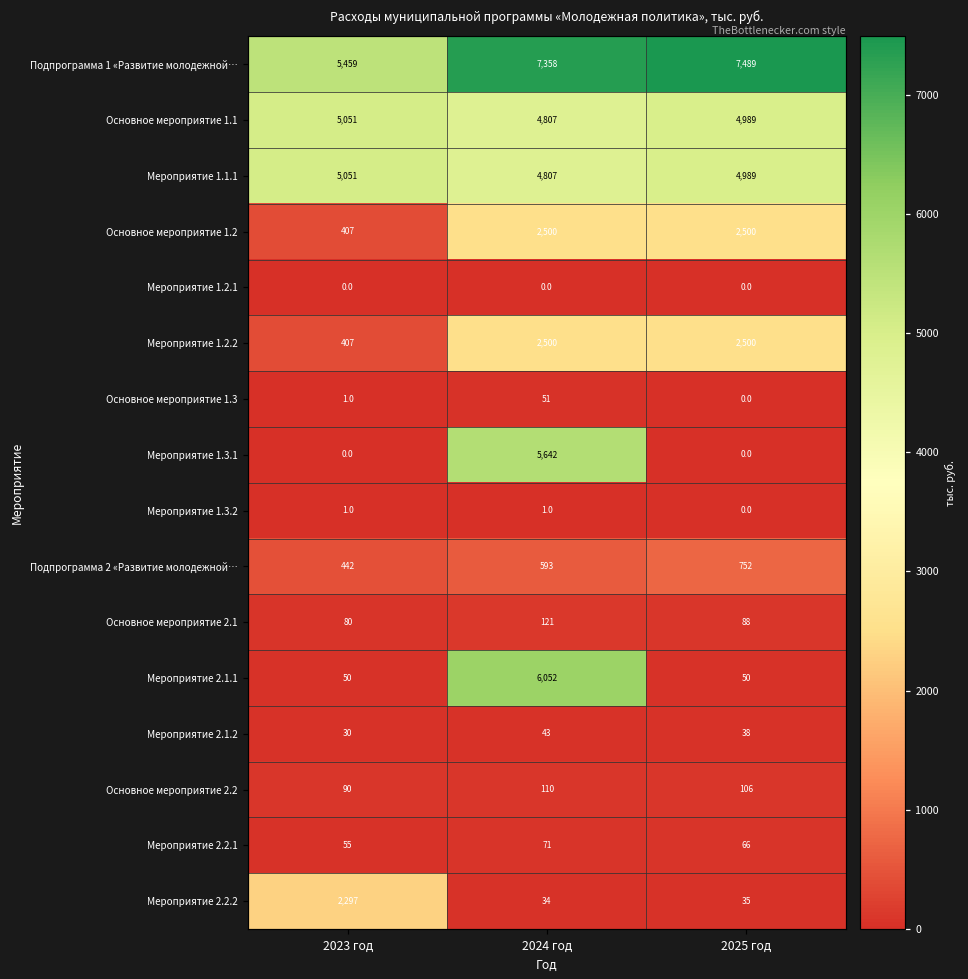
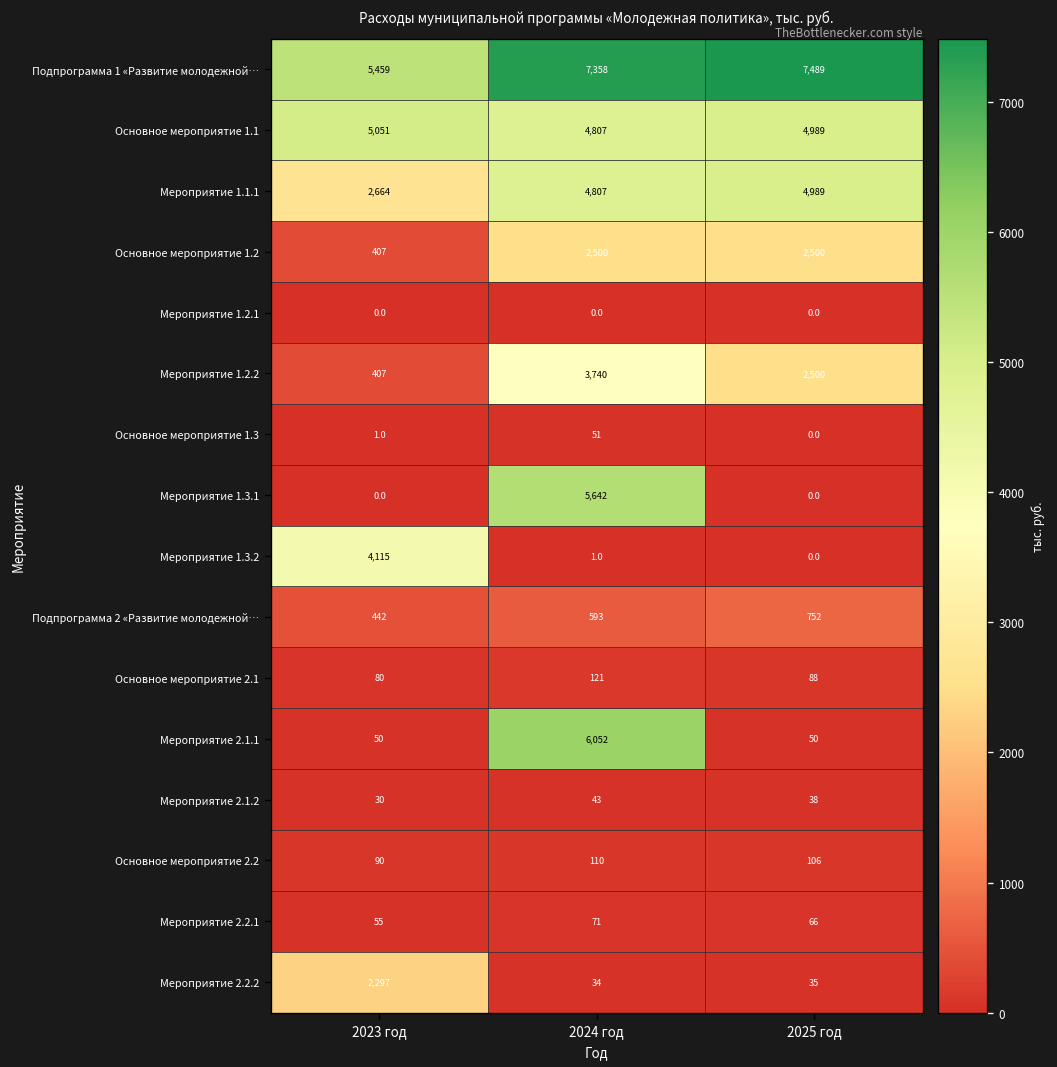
  {
    "Подпрограмма 1 «Развитие молодежной…": {
      "2023 год": "5,459",
      "2024 год": "7,358",
      "2025 год": "7,489"
    },
    "Основное мероприятие 1.1": {
      "2023 год": "5,051",
      "2024 год": "4,807",
      "2025 год": "4,989"
    },
    "Мероприятие 1.1.1": {
-     "2023 год": "5,051",
+     "2023 год": "2,664",
      "2024 год": "4,807",
      "2025 год": "4,989"
    },
    "Основное мероприятие 1.2": {
      "2023 год": "407",
      "2024 год": "2,500",
      "2025 год": "2,500"
    },
    "Мероприятие 1.2.1": {
      "2023 год": "0.0",
      "2024 год": "0.0",
      "2025 год": "0.0"
    },
    "Мероприятие 1.2.2": {
      "2023 год": "407",
-     "2024 год": "2,500",
+     "2024 год": "3,740",
      "2025 год": "2,500"
    },
    "Основное мероприятие 1.3": {
      "2023 год": "1.0",
      "2024 год": "51",
      "2025 год": "0.0"
    },
    "Мероприятие 1.3.1": {
      "2023 год": "0.0",
      "2024 год": "5,642",
      "2025 год": "0.0"
    },
    "Мероприятие 1.3.2": {
-     "2023 год": "1.0",
+     "2023 год": "4,115",
      "2024 год": "1.0",
      "2025 год": "0.0"
    },
    "Подпрограмма 2 «Развитие молодежной…": {
      "2023 год": "442",
      "2024 год": "593",
      "2025 год": "752"
    },
    "Основное мероприятие 2.1": {
      "2023 год": "80",
      "2024 год": "121",
      "2025 год": "88"
    },
    "Мероприятие 2.1.1": {
      "2023 год": "50",
      "2024 год": "6,052",
      "2025 год": "50"
    },
    "Мероприятие 2.1.2": {
      "2023 год": "30",
      "2024 год": "43",
      "2025 год": "38"
    },
    "Основное мероприятие 2.2": {
      "2023 год": "90",
      "2024 год": "110",
      "2025 год": "106"
    },
    "Мероприятие 2.2.1": {
      "2023 год": "55",
      "2024 год": "71",
      "2025 год": "66"
    },
    "Мероприятие 2.2.2": {
      "2023 год": "2,297",
      "2024 год": "34",
      "2025 год": "35"
    }
  }
